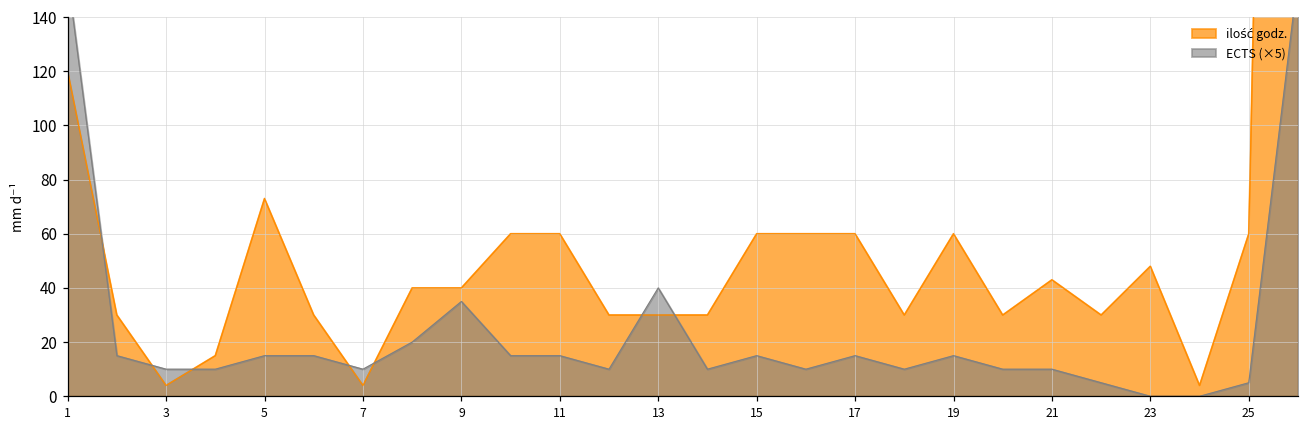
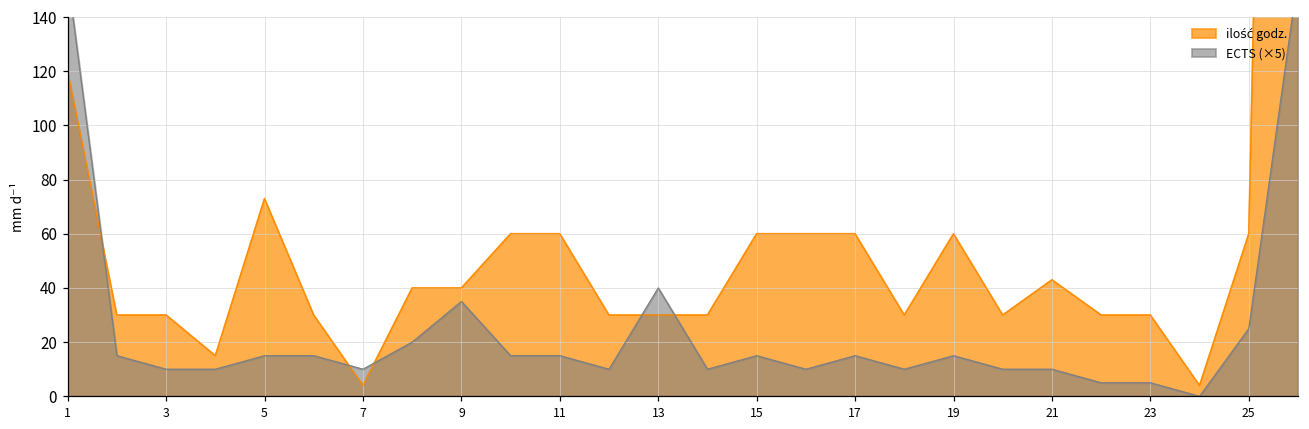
  {
    "ilość godz.": {
      "1": 120,
-     "3": 4,
+     "3": 30,
      "5": 73,
      "7": 4,
      "9": 40,
      "11": 60,
      "13": 30,
      "15": 60,
      "17": 60,
      "19": 60,
      "21": 43,
-     "23": 48,
+     "23": 30,
      "25": 60
    },
    "ECTS (×5)": {
      "3": 10,
      "5": 15,
      "7": 10,
      "9": 35,
      "11": 15,
      "13": 40,
      "15": 15,
      "17": 15,
      "19": 15,
      "21": 10,
-     "23": 0,
-     "25": 5
+     "23": 5,
+     "25": 25
    }
  }
